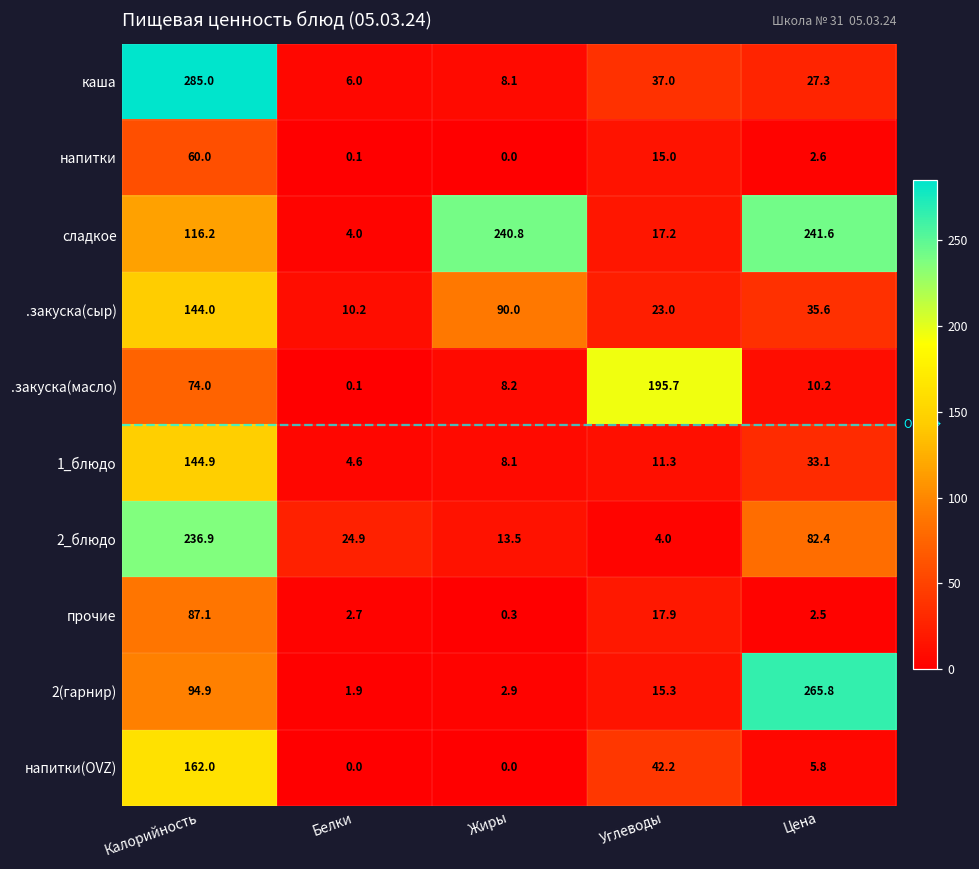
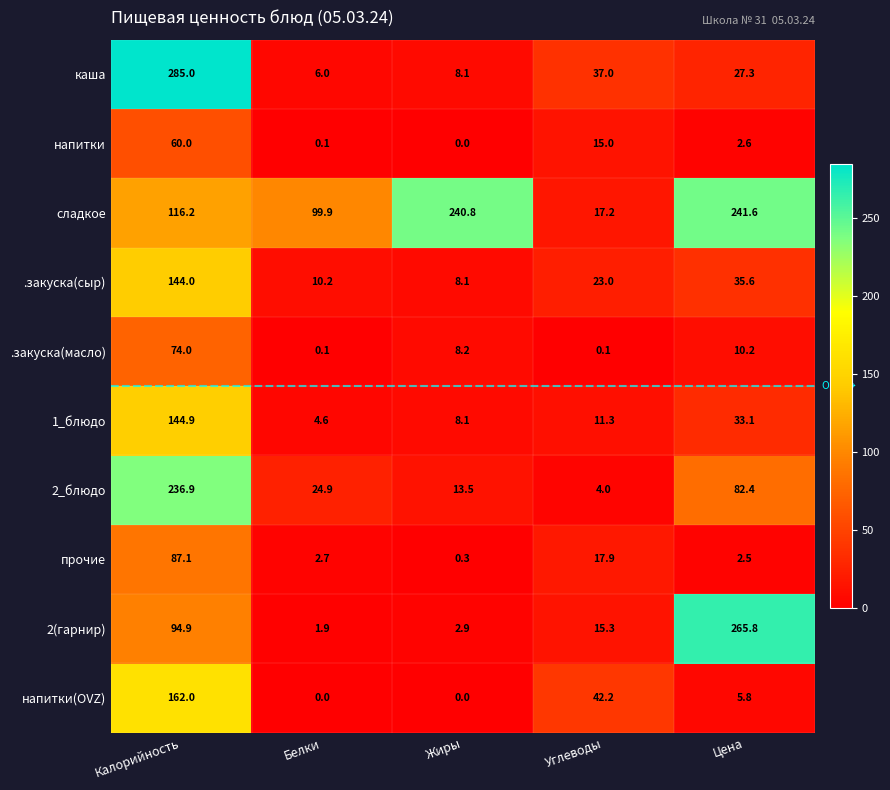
  {
    "каша": {
      "Калорийность": 285.0,
      "Белки": 6.0,
      "Жиры": 8.1,
      "Углеводы": 37.0,
      "Цена": 27.3
    },
    "напитки": {
      "Калорийность": 60.0,
      "Белки": 0.1,
      "Жиры": 0.0,
      "Углеводы": 15.0,
      "Цена": 2.6
    },
    "сладкое": {
      "Калорийность": 116.2,
-     "Белки": 4.0,
+     "Белки": 99.9,
      "Жиры": 240.8,
      "Углеводы": 17.2,
      "Цена": 241.6
    },
    ".закуска(сыр)": {
      "Калорийность": 144.0,
      "Белки": 10.2,
-     "Жиры": 90.0,
+     "Жиры": 8.1,
      "Углеводы": 23.0,
      "Цена": 35.6
    },
    ".закуска(масло)": {
      "Калорийность": 74.0,
      "Белки": 0.1,
      "Жиры": 8.2,
-     "Углеводы": 195.7,
+     "Углеводы": 0.1,
      "Цена": 10.2
    },
    "1_блюдо": {
      "Калорийность": 144.9,
      "Белки": 4.6,
      "Жиры": 8.1,
      "Углеводы": 11.3,
      "Цена": 33.1
    },
    "2_блюдо": {
      "Калорийность": 236.9,
      "Белки": 24.9,
      "Жиры": 13.5,
      "Углеводы": 4.0,
      "Цена": 82.4
    },
    "прочие": {
      "Калорийность": 87.1,
      "Белки": 2.7,
      "Жиры": 0.3,
      "Углеводы": 17.9,
      "Цена": 2.5
    },
    "2(гарнир)": {
      "Калорийность": 94.9,
      "Белки": 1.9,
      "Жиры": 2.9,
      "Углеводы": 15.3,
      "Цена": 265.8
    },
    "напитки(OVZ)": {
      "Калорийность": 162.0,
      "Белки": 0.0,
      "Жиры": 0.0,
      "Углеводы": 42.2,
      "Цена": 5.8
    }
  }
